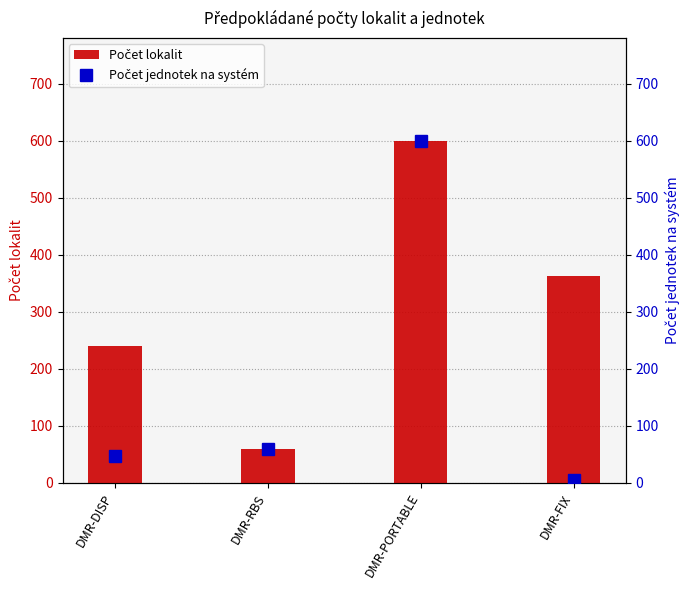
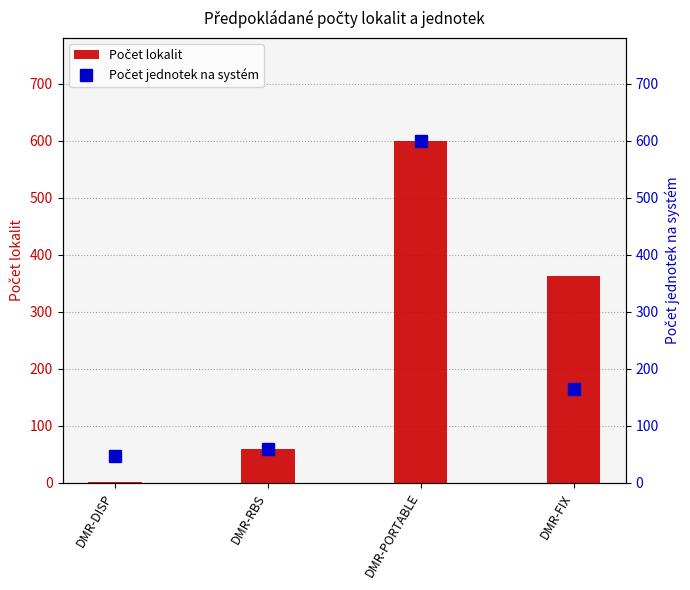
  {
    "Počet lokalit": {
-     "DMR-DISP": 240,
+     "DMR-DISP": 0,
      "DMR-RBS": 60,
      "DMR-PORTABLE": 600,
      "DMR-FIX": 360
    },
    "Počet jednotek na systém": {
      "DMR-DISP": 50,
      "DMR-RBS": 60,
      "DMR-PORTABLE": 600,
-     "DMR-FIX": 10
+     "DMR-FIX": 170
    }
  }
